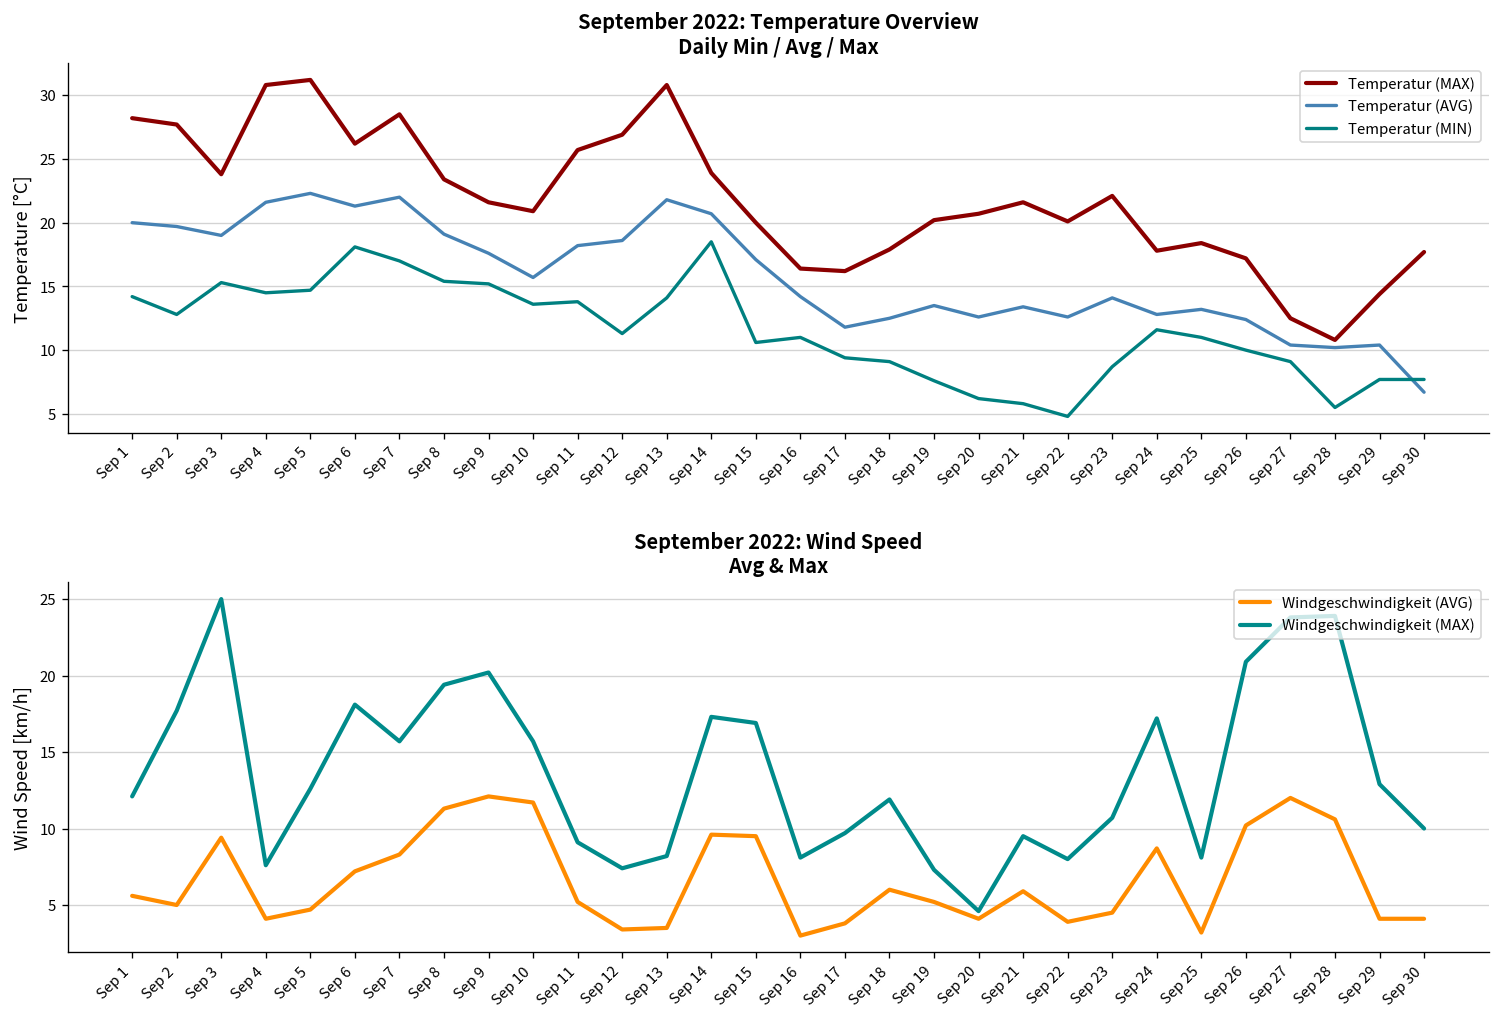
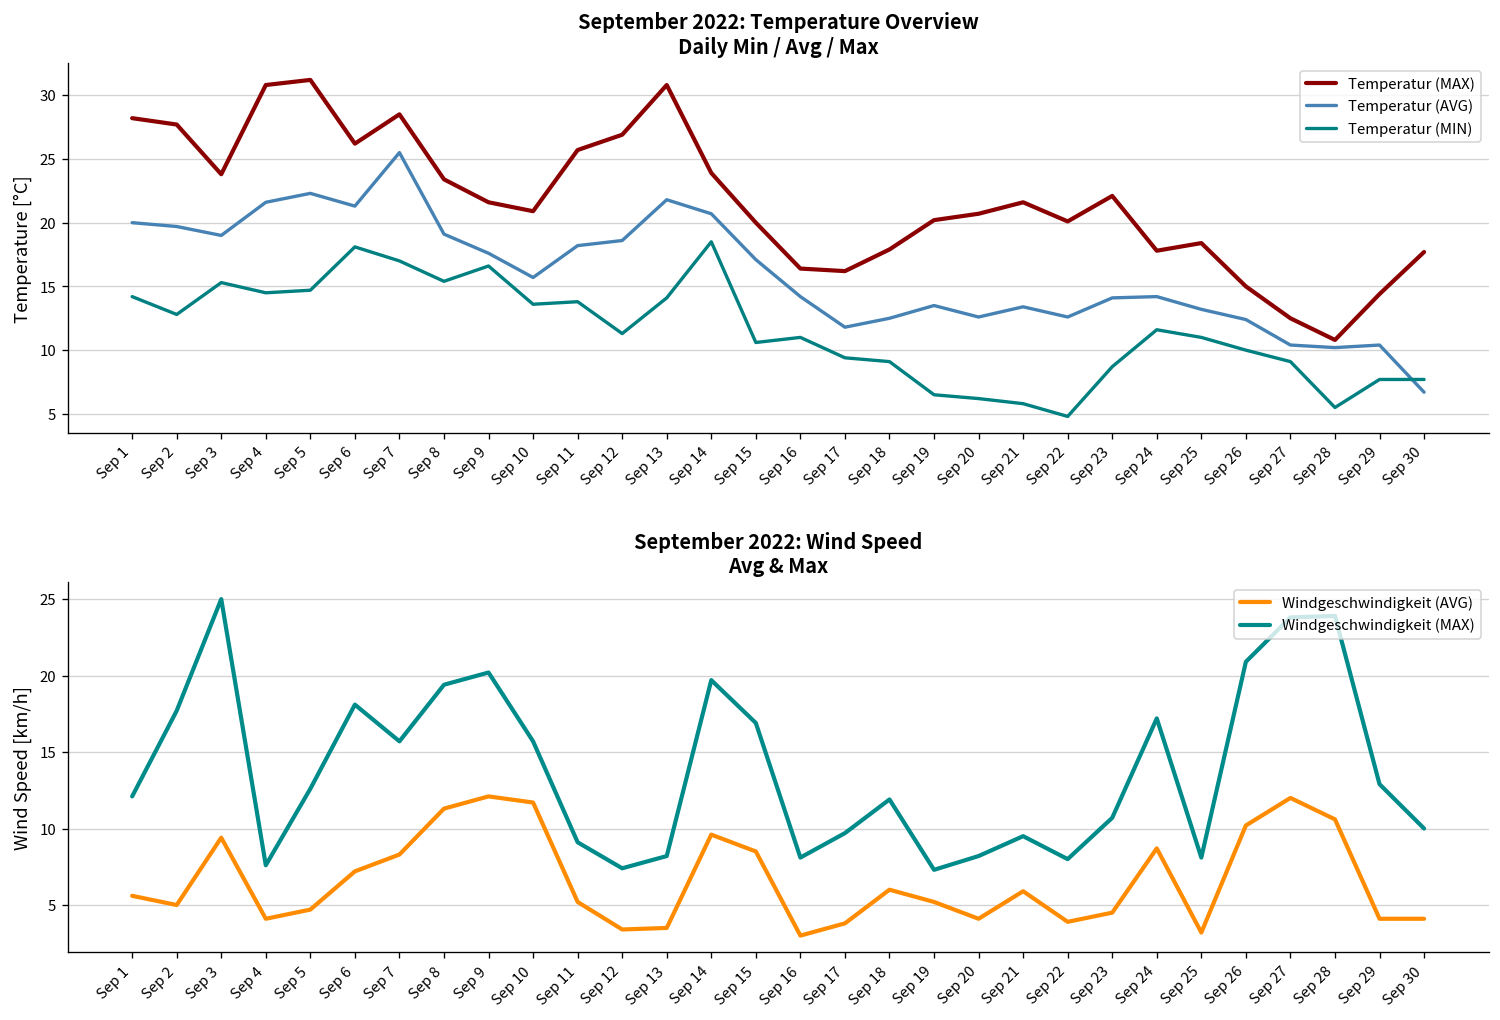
  {
    "September 2022: Temperature Overview Daily Min / Avg / Max": {
      "Temperatur (MAX)": {
        "Sep 1": 28.2,
        "Sep 2": 27.7,
        "Sep 3": 23.8,
        "Sep 4": 30.8,
        "Sep 5": 31.2,
        "Sep 6": 26.2,
        "Sep 7": 28.5,
        "Sep 8": 23.4,
        "Sep 9": 21.6,
        "Sep 10": 20.9,
        "Sep 11": 25.7,
        "Sep 12": 26.9,
        "Sep 13": 30.8,
        "Sep 14": 23.9,
        "Sep 15": 20.0,
        "Sep 16": 16.4,
        "Sep 17": 16.2,
        "Sep 18": 17.9,
        "Sep 19": 20.2,
        "Sep 20": 20.7,
        "Sep 21": 21.6,
        "Sep 22": 20.1,
        "Sep 23": 22.1,
        "Sep 24": 17.8,
        "Sep 25": 18.4,
-       "Sep 26": 17.2,
+       "Sep 26": 15.0,
        "Sep 27": 12.5,
        "Sep 28": 10.8,
        "Sep 29": 14.4,
        "Sep 30": 17.7
      },
      "Temperatur (AVG)": {
        "Sep 1": 20.0,
        "Sep 2": 19.7,
        "Sep 3": 19.0,
        "Sep 4": 21.6,
        "Sep 5": 22.3,
        "Sep 6": 21.3,
-       "Sep 7": 22.0,
+       "Sep 7": 25.5,
        "Sep 8": 19.1,
        "Sep 9": 17.6,
        "Sep 10": 15.7,
        "Sep 11": 18.2,
        "Sep 12": 18.6,
        "Sep 13": 21.8,
        "Sep 14": 20.7,
        "Sep 15": 17.1,
        "Sep 16": 14.2,
        "Sep 17": 11.8,
        "Sep 18": 12.5,
        "Sep 19": 13.5,
        "Sep 20": 12.6,
        "Sep 21": 13.4,
        "Sep 22": 12.6,
        "Sep 23": 14.1,
-       "Sep 24": 12.8,
+       "Sep 24": 14.2,
        "Sep 25": 13.2,
        "Sep 26": 12.4,
        "Sep 27": 10.4,
        "Sep 28": 10.2,
        "Sep 29": 10.4,
        "Sep 30": 6.7
      },
      "Temperatur (MIN)": {
        "Sep 1": 14.2,
        "Sep 2": 12.8,
        "Sep 3": 15.3,
        "Sep 4": 14.5,
        "Sep 5": 14.7,
        "Sep 6": 18.1,
        "Sep 7": 17.0,
        "Sep 8": 15.4,
-       "Sep 9": 15.2,
+       "Sep 9": 16.6,
        "Sep 10": 13.6,
        "Sep 11": 13.8,
        "Sep 12": 11.3,
        "Sep 13": 14.1,
        "Sep 14": 18.5,
        "Sep 15": 10.6,
        "Sep 16": 11.0,
        "Sep 17": 9.4,
        "Sep 18": 9.1,
-       "Sep 19": 7.6,
+       "Sep 19": 6.5,
        "Sep 20": 6.2,
        "Sep 21": 5.8,
        "Sep 22": 4.8,
        "Sep 23": 8.7,
        "Sep 24": 11.6,
        "Sep 25": 11.0,
        "Sep 26": 10.0,
        "Sep 27": 9.1,
        "Sep 28": 5.5,
        "Sep 29": 7.7,
        "Sep 30": 7.7
      }
    },
    "September 2022: Wind Speed Avg & Max": {
      "Windgeschwindigkeit (AVG)": {
        "Sep 1": 5.6,
        "Sep 2": 5.0,
        "Sep 3": 9.4,
        "Sep 4": 4.1,
        "Sep 5": 4.7,
        "Sep 6": 7.2,
        "Sep 7": 8.3,
        "Sep 8": 11.3,
        "Sep 9": 12.1,
        "Sep 10": 11.7,
        "Sep 11": 5.2,
        "Sep 12": 3.4,
        "Sep 13": 3.5,
        "Sep 14": 9.6,
-       "Sep 15": 9.5,
+       "Sep 15": 8.5,
        "Sep 16": 3.0,
        "Sep 17": 3.8,
        "Sep 18": 6.0,
        "Sep 19": 5.2,
        "Sep 20": 4.1,
        "Sep 21": 5.9,
        "Sep 22": 3.9,
        "Sep 23": 4.5,
        "Sep 24": 8.7,
        "Sep 25": 3.2,
        "Sep 26": 10.2,
        "Sep 27": 12.0,
        "Sep 28": 10.6,
        "Sep 29": 4.1,
        "Sep 30": 4.1
      },
      "Windgeschwindigkeit (MAX)": {
        "Sep 1": 12.1,
        "Sep 2": 17.7,
        "Sep 3": 25.0,
        "Sep 4": 7.6,
        "Sep 5": 12.6,
        "Sep 6": 18.1,
        "Sep 7": 15.7,
        "Sep 8": 19.4,
        "Sep 9": 20.2,
        "Sep 10": 15.7,
        "Sep 11": 9.1,
        "Sep 12": 7.4,
        "Sep 13": 8.2,
-       "Sep 14": 17.3,
+       "Sep 14": 19.7,
        "Sep 15": 16.9,
        "Sep 16": 8.1,
        "Sep 17": 9.7,
        "Sep 18": 11.9,
        "Sep 19": 7.3,
-       "Sep 20": 4.6,
+       "Sep 20": 8.2,
        "Sep 21": 9.5,
        "Sep 22": 8.0,
        "Sep 23": 10.7,
        "Sep 24": 17.2,
        "Sep 25": 8.1,
        "Sep 26": 20.9,
        "Sep 29": 12.9,
        "Sep 30": 10.0
      }
    }
  }
